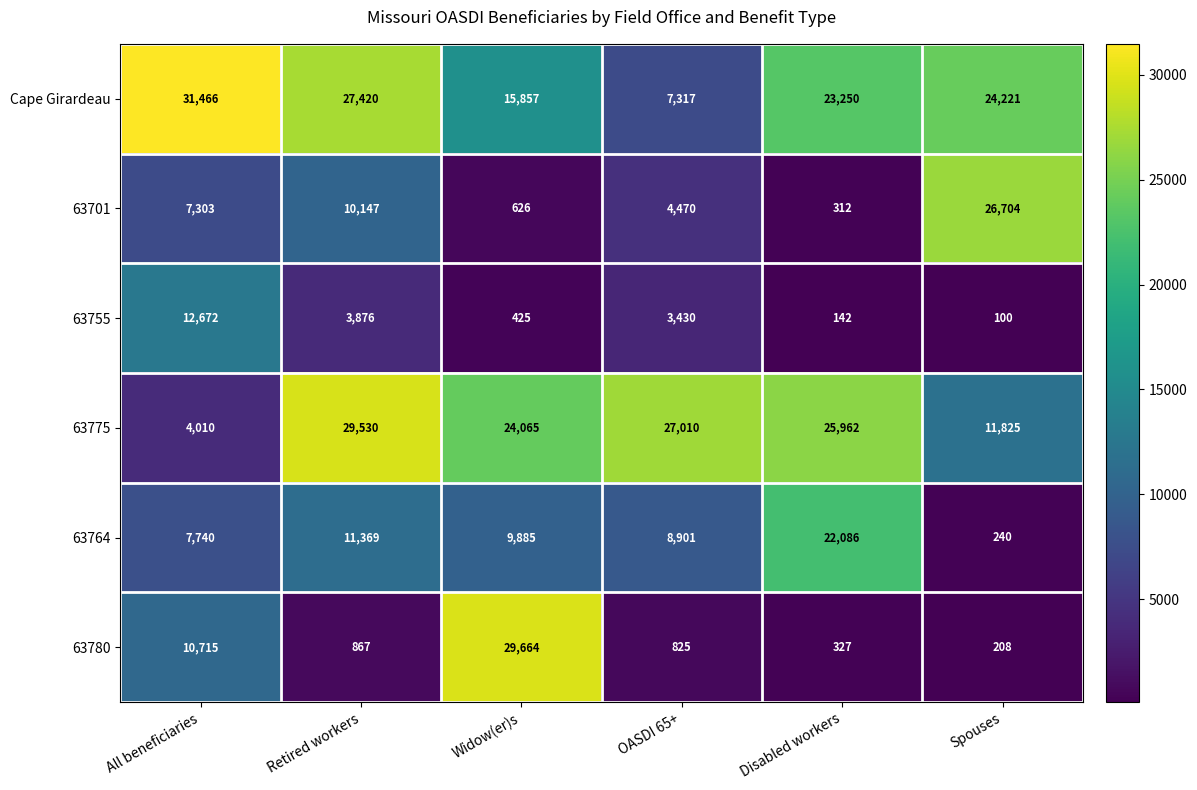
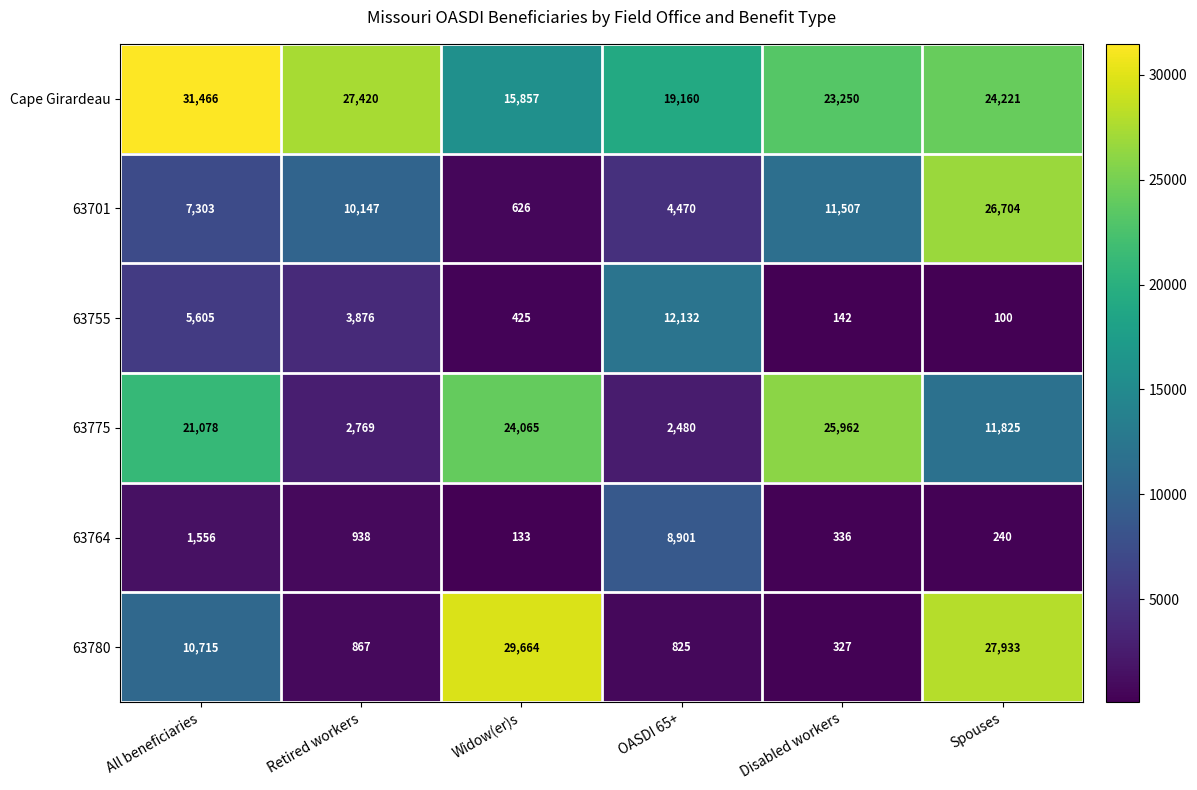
  {
    "Cape Girardeau": {
      "All beneficiaries": "31,466",
      "Retired workers": "27,420",
      "Widow(er)s": "15,857",
-     "OASDI 65+": "7,317",
+     "OASDI 65+": "19,160",
      "Disabled workers": "23,250",
      "Spouses": "24,221"
    },
    "63701": {
      "All beneficiaries": "7,303",
      "Retired workers": "10,147",
      "Widow(er)s": "626",
      "OASDI 65+": "4,470",
-     "Disabled workers": "312",
+     "Disabled workers": "11,507",
      "Spouses": "26,704"
    },
    "63755": {
-     "All beneficiaries": "12,672",
+     "All beneficiaries": "5,605",
      "Retired workers": "3,876",
      "Widow(er)s": "425",
-     "OASDI 65+": "3,430",
+     "OASDI 65+": "12,132",
      "Disabled workers": "142",
      "Spouses": "100"
    },
    "63775": {
-     "All beneficiaries": "4,010",
-     "Retired workers": "29,530",
+     "All beneficiaries": "21,078",
+     "Retired workers": "2,769",
      "Widow(er)s": "24,065",
-     "OASDI 65+": "27,010",
+     "OASDI 65+": "2,480",
      "Disabled workers": "25,962",
      "Spouses": "11,825"
    },
    "63764": {
-     "All beneficiaries": "7,740",
-     "Retired workers": "11,369",
-     "Widow(er)s": "9,885",
+     "All beneficiaries": "1,556",
+     "Retired workers": "938",
+     "Widow(er)s": "133",
      "OASDI 65+": "8,901",
-     "Disabled workers": "22,086",
+     "Disabled workers": "336",
      "Spouses": "240"
    },
    "63780": {
      "All beneficiaries": "10,715",
      "Retired workers": "867",
      "Widow(er)s": "29,664",
      "OASDI 65+": "825",
      "Disabled workers": "327",
-     "Spouses": "208"
+     "Spouses": "27,933"
    }
  }
